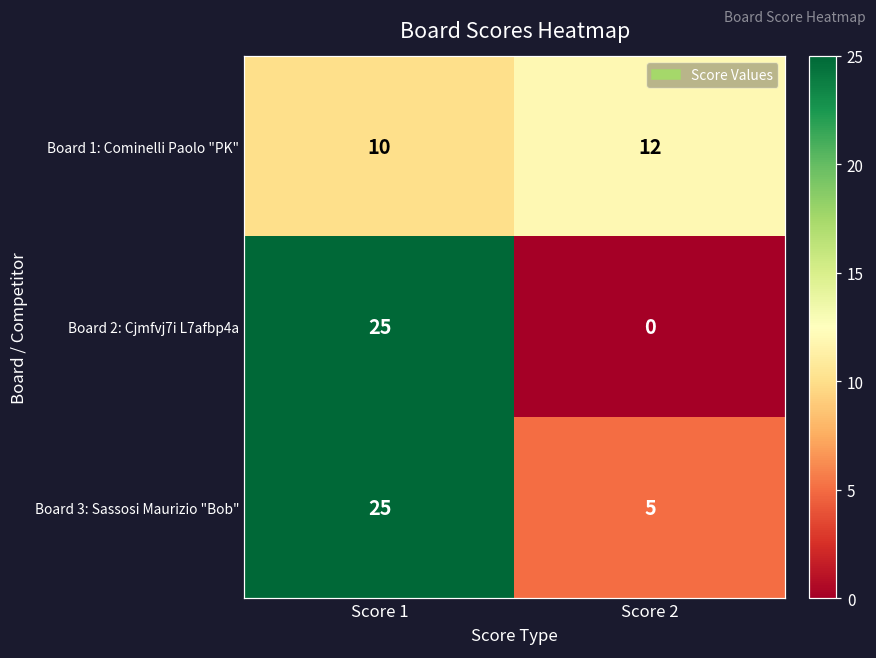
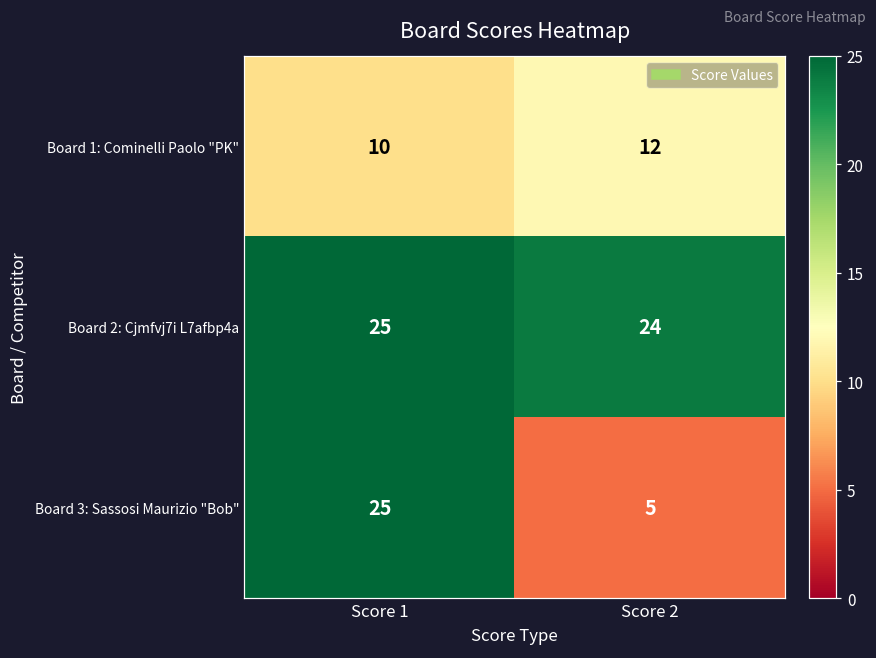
  {
    "Board 1: Cominelli Paolo \"PK\"": {
      "Score 1": 10,
      "Score 2": 12
    },
    "Board 2: Cjmfvj7i L7afbp4a": {
      "Score 1": 25,
-     "Score 2": 0
+     "Score 2": 24
    },
    "Board 3: Sassosi Maurizio \"Bob\"": {
      "Score 1": 25,
      "Score 2": 5
    }
  }
